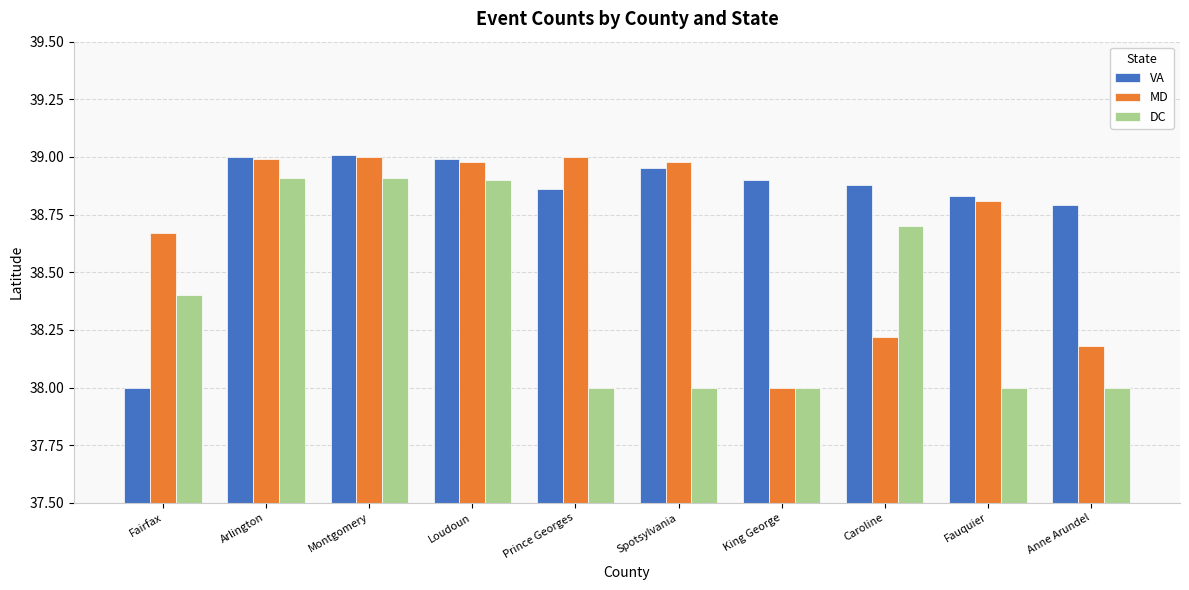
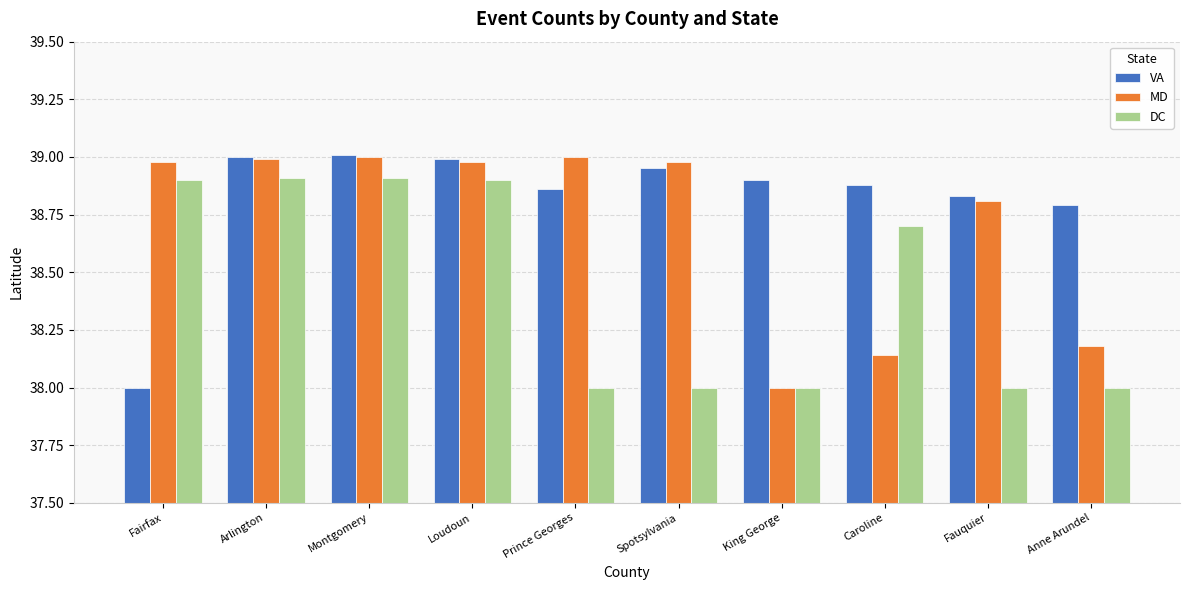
  {
    "VA": {
      "Fairfax": 38.00,
      "Arlington": 39.00,
      "Montgomery": 39.01,
      "Loudoun": 38.99,
      "Prince Georges": 38.86,
      "Spotsylvania": 38.95,
      "King George": 38.90,
      "Caroline": 38.88,
      "Fauquier": 38.83,
      "Anne Arundel": 38.79
    },
    "MD": {
-     "Fairfax": 38.67,
+     "Fairfax": 38.98,
      "Arlington": 38.99,
      "Montgomery": 39.00,
      "Loudoun": 38.98,
      "Prince Georges": 39.00,
      "Spotsylvania": 38.98,
      "King George": 38.00,
-     "Caroline": 38.22,
+     "Caroline": 38.14,
      "Fauquier": 38.81,
      "Anne Arundel": 38.18
    },
    "DC": {
-     "Fairfax": 38.4,
+     "Fairfax": 38.9,
      "Arlington": 38.9,
      "Montgomery": 38.9,
      "Loudoun": 38.9,
      "Prince Georges": 38.0,
      "Spotsylvania": 38.0,
      "King George": 38.0,
      "Caroline": 38.7,
      "Fauquier": 38.0,
      "Anne Arundel": 38.0
    }
  }
